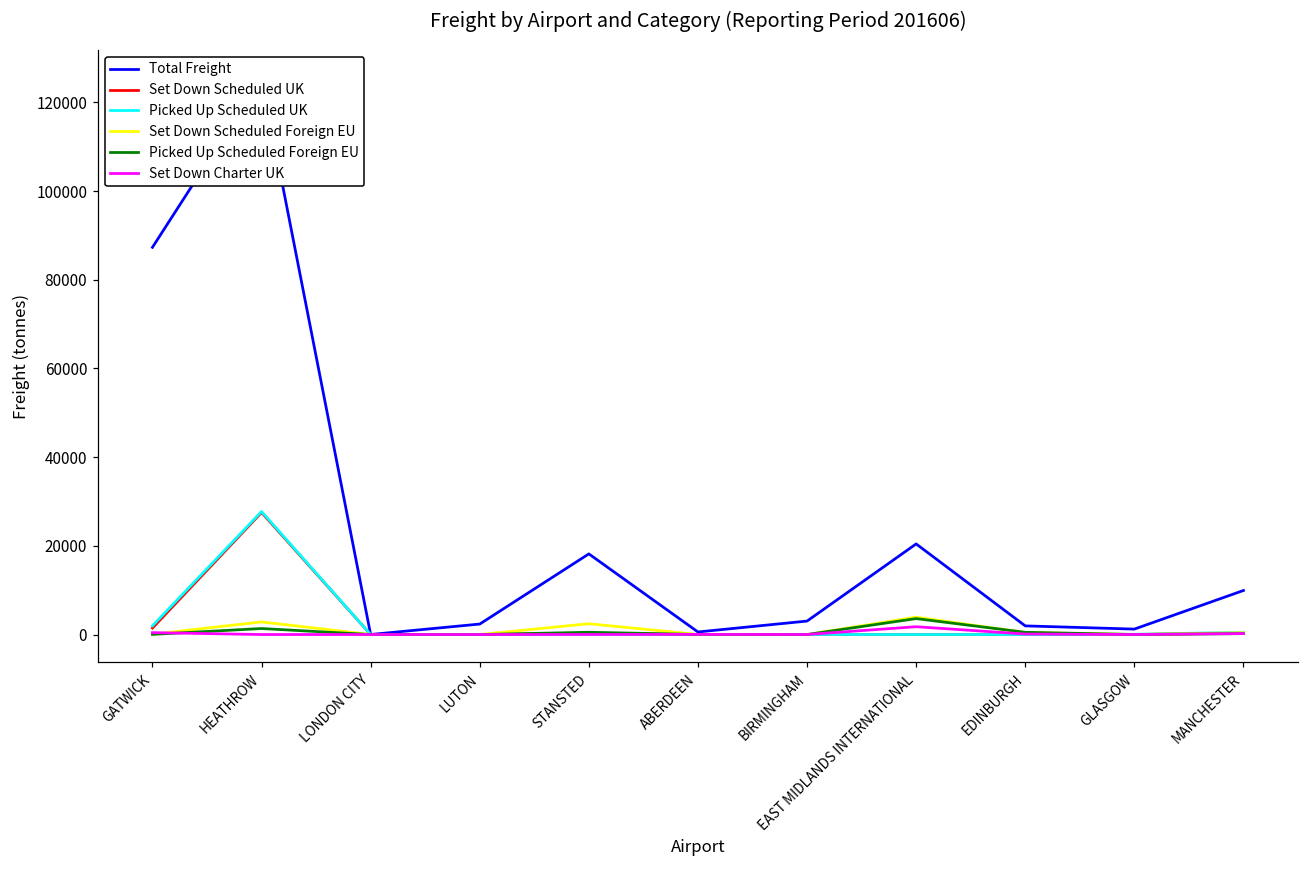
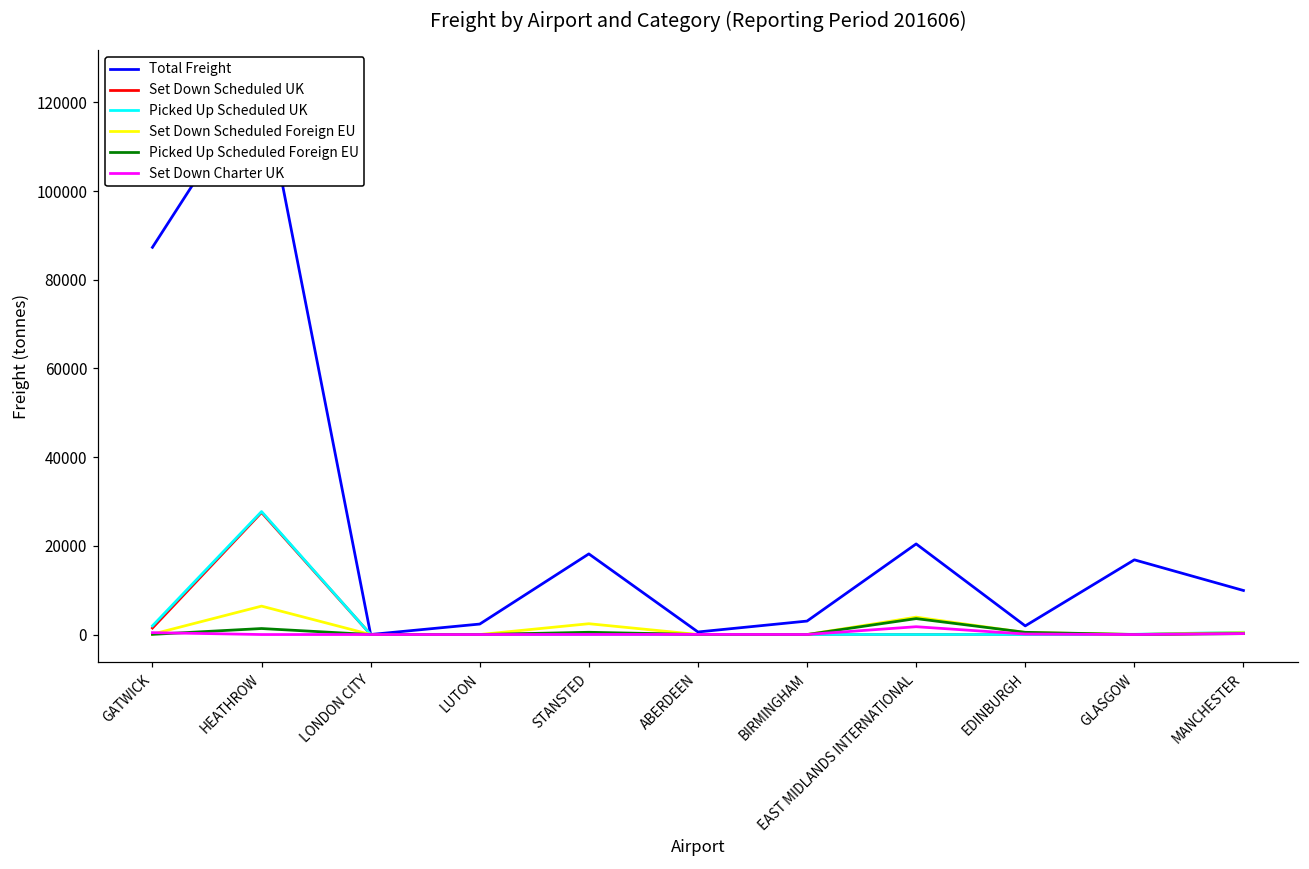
  {
    "Total Freight": {
      "GATWICK": 87000,
      "LUTON": 2000,
      "STANSTED": 18000,
      "BIRMINGHAM": 3000,
      "EAST MIDLANDS INTERNATIONAL": 20000,
      "EDINBURGH": 2000,
-     "GLASGOW": 1000,
+     "GLASGOW": 17000,
      "MANCHESTER": 10000
    },
    "Set Down Scheduled Foreign EU": {
-     "HEATHROW": 3000,
+     "HEATHROW": 6000,
      "STANSTED": 2000
    },
    "Picked Up Scheduled Foreign EU": {
      "HEATHROW": 1000
    },
    "Set Down Charter UK": {
      "HEATHROW": 0,
      "EAST MIDLANDS INTERNATIONAL": 2000
    }
  }
